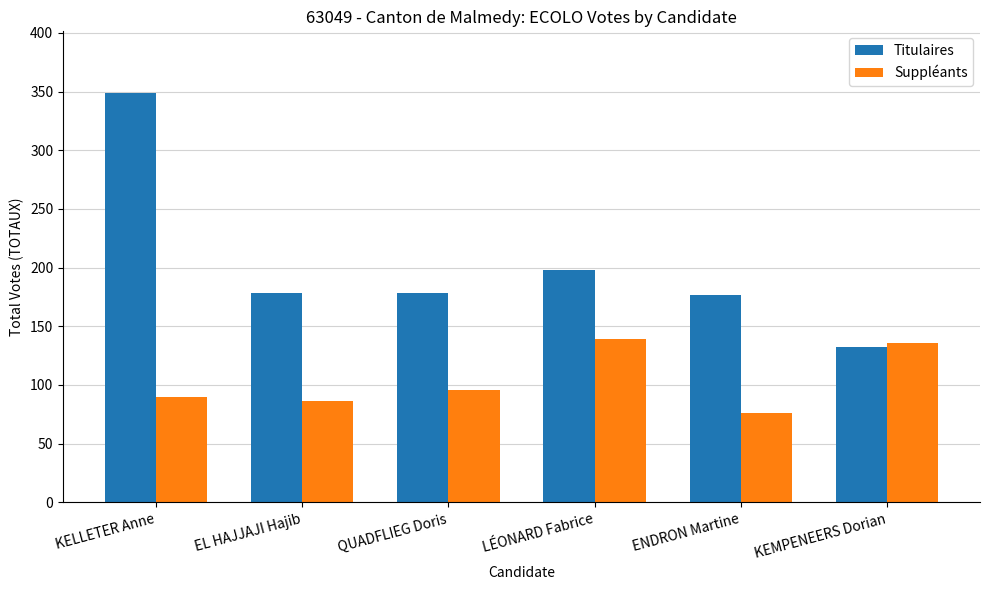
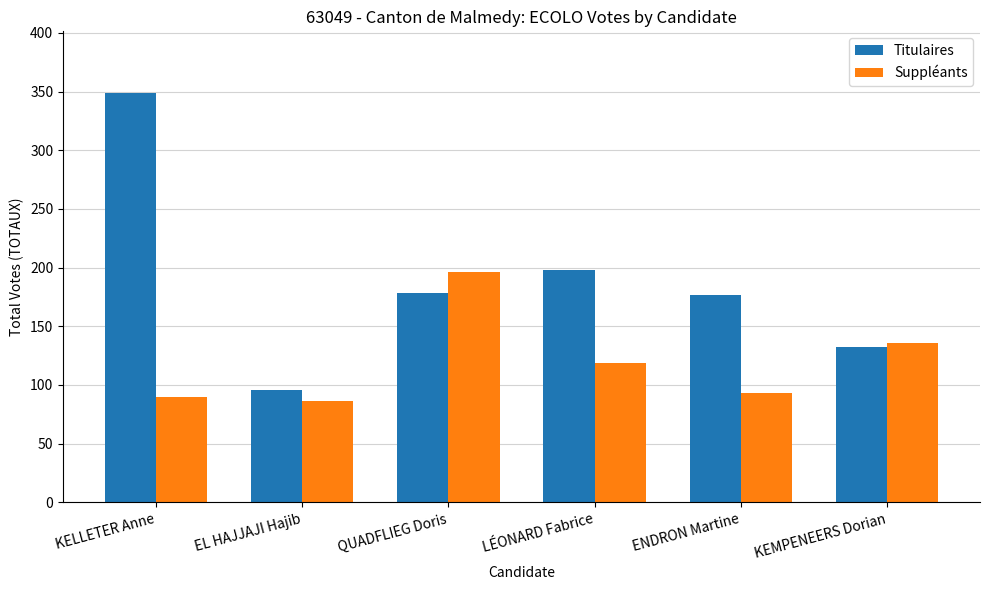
  {
    "Titulaires": {
      "KELLETER Anne": 349,
-     "EL HAJJAJI Hajib": 178,
+     "EL HAJJAJI Hajib": 96,
      "QUADFLIEG Doris": 178,
      "LÉONARD Fabrice": 198,
      "ENDRON Martine": 177,
      "KEMPENEERS Dorian": 132
    },
    "Suppléants": {
      "KELLETER Anne": 90,
      "EL HAJJAJI Hajib": 86,
-     "QUADFLIEG Doris": 96,
-     "LÉONARD Fabrice": 139,
-     "ENDRON Martine": 76,
+     "QUADFLIEG Doris": 196,
+     "LÉONARD Fabrice": 119,
+     "ENDRON Martine": 93,
      "KEMPENEERS Dorian": 136
    }
  }
